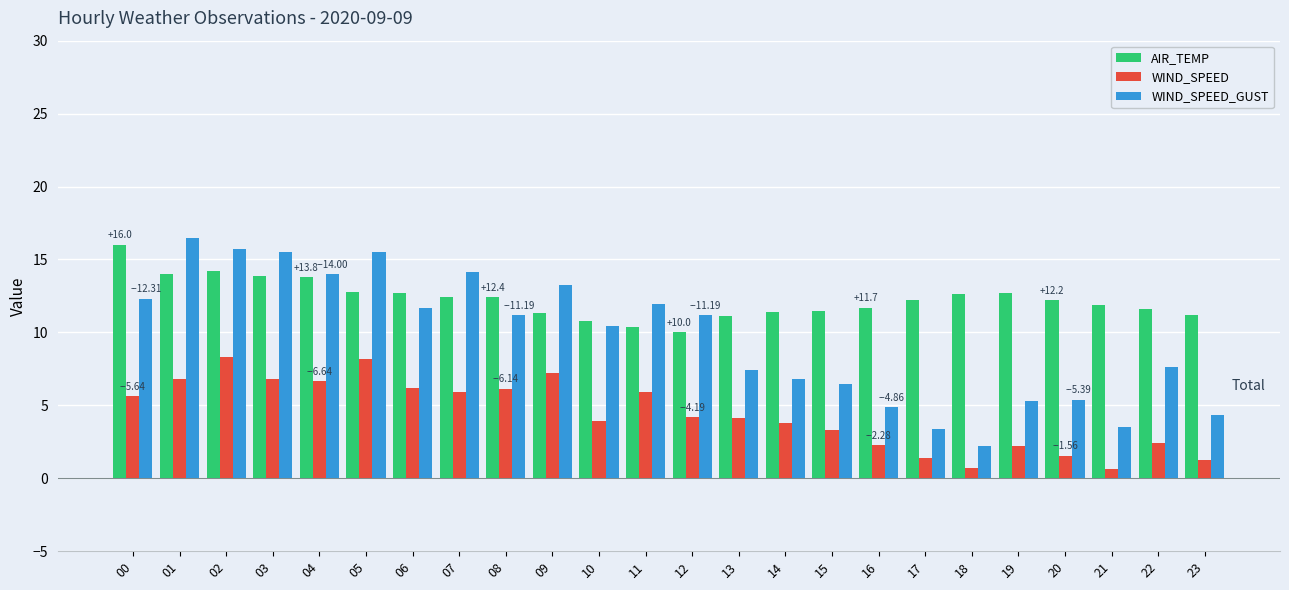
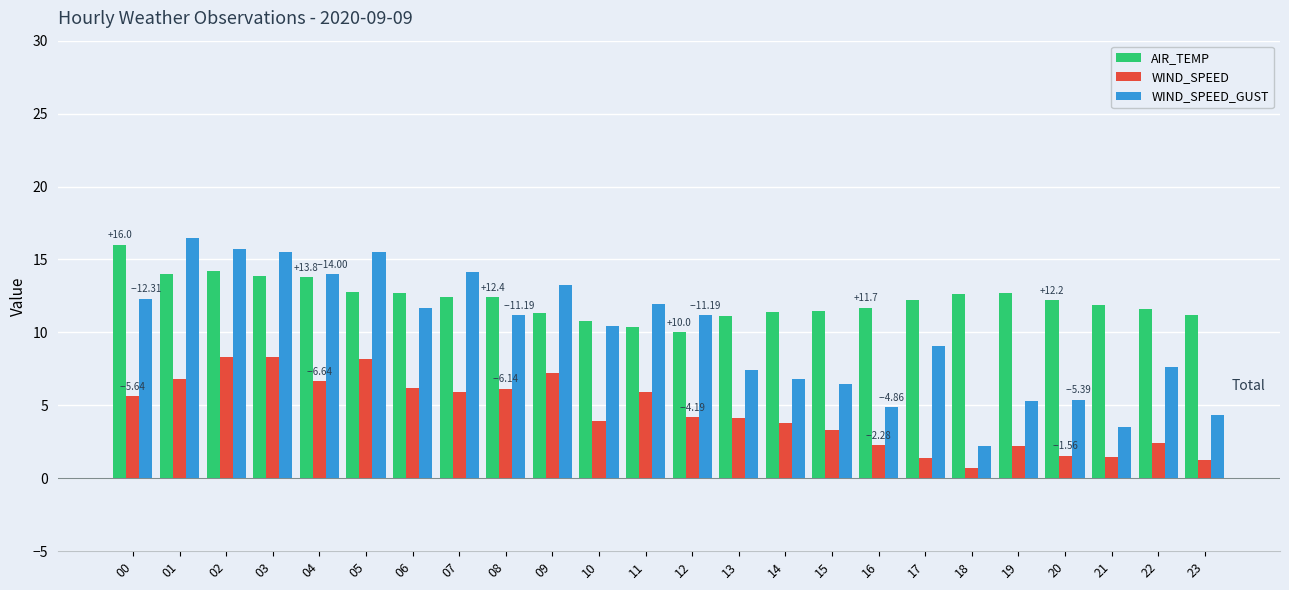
  {
    "AIR_TEMP": {
      "00": "+16.0",
      "04": "+13.8",
      "08": "+12.4",
      "12": "+10.0",
      "16": "+11.7",
      "20": "+12.2"
    },
    "WIND_SPEED": {
      "01": "6.8",
      "02": "8.3",
-     "03": "6.8",
+     "03": "8.3",
      "05": "8.2",
      "06": "6.2",
      "07": "5.9",
      "09": "7.2",
      "10": "3.9",
      "11": "5.9",
      "13": "4.1",
      "14": "3.8",
      "15": "3.3",
      "17": "1.4",
      "18": "0.7",
      "19": "2.2",
-     "21": "0.6",
+     "21": "1.4",
      "22": "2.4",
      "23": "1.3"
    },
    "WIND_SPEED_GUST": {
      "01": "16.4",
      "02": "15.7",
      "03": "15.5",
      "05": "15.5",
      "06": "11.7",
      "07": "14.1",
      "09": "13.3",
      "10": "10.4",
      "11": "12.0",
      "13": "7.4",
      "14": "6.8",
      "15": "6.5",
-     "17": "3.4",
+     "17": "9.1",
      "18": "2.2",
      "19": "5.3",
      "21": "3.5",
      "22": "7.6",
      "23": "4.4"
    }
  }
